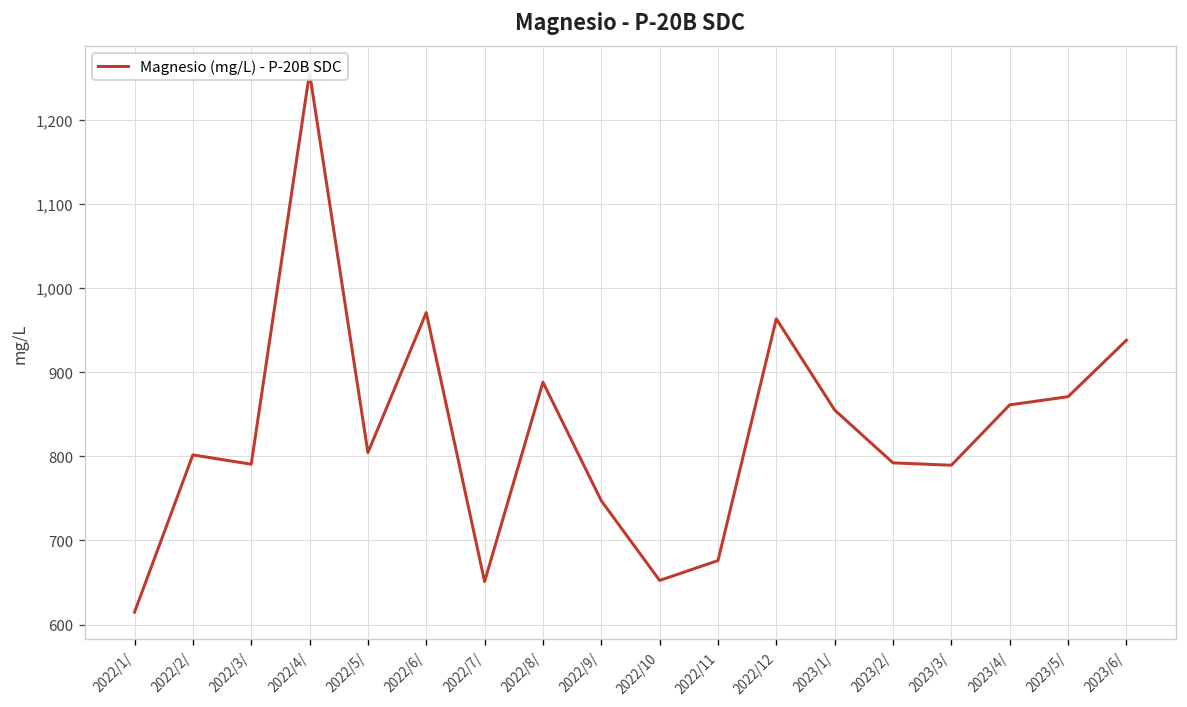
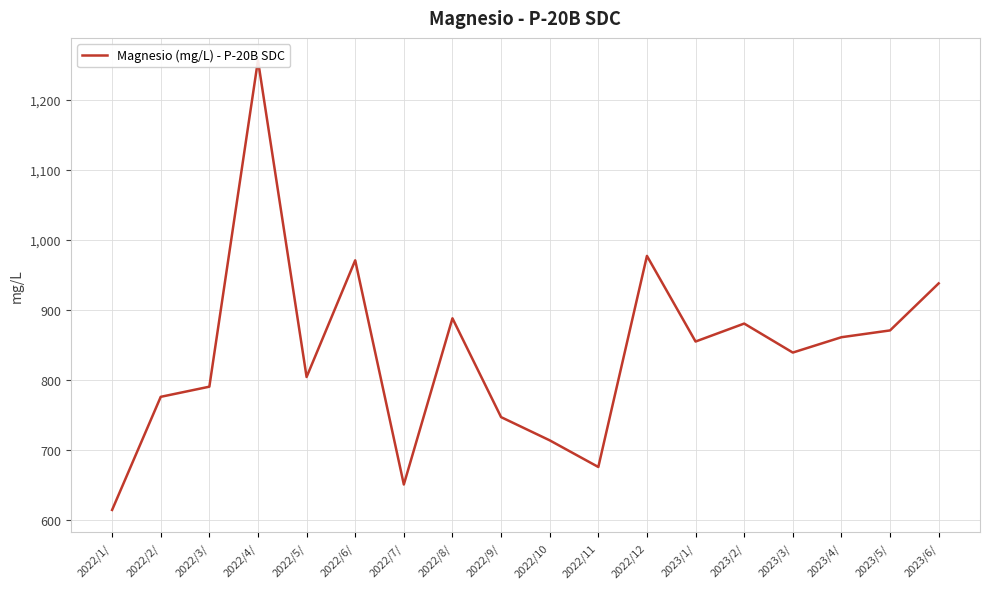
  {
    "2022/1/": 610,
-   "2022/2/": 800,
+   "2022/2/": 780,
    "2022/3/": 790,
    "2022/5/": 800,
    "2022/6/": 970,
    "2022/7/": 650,
    "2022/8/": 890,
    "2022/9/": 750,
-   "2022/10": 650,
+   "2022/10": 710,
    "2022/11": 680,
-   "2022/12": 960,
+   "2022/12": 980,
    "2023/1/": 850,
-   "2023/2/": 790,
-   "2023/3/": 790,
+   "2023/2/": 880,
+   "2023/3/": 840,
    "2023/4/": 860,
    "2023/5/": 870,
    "2023/6/": 940
  }
